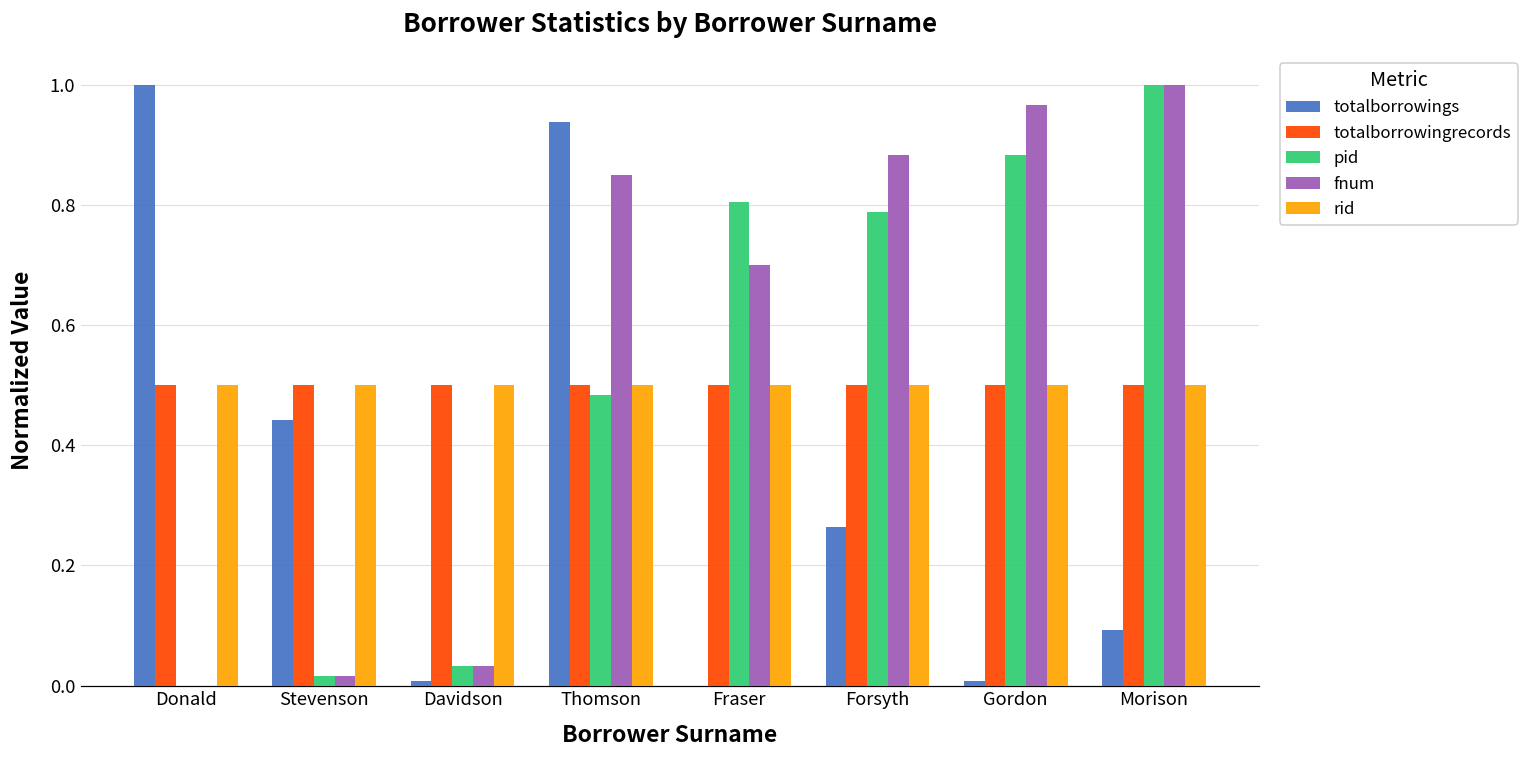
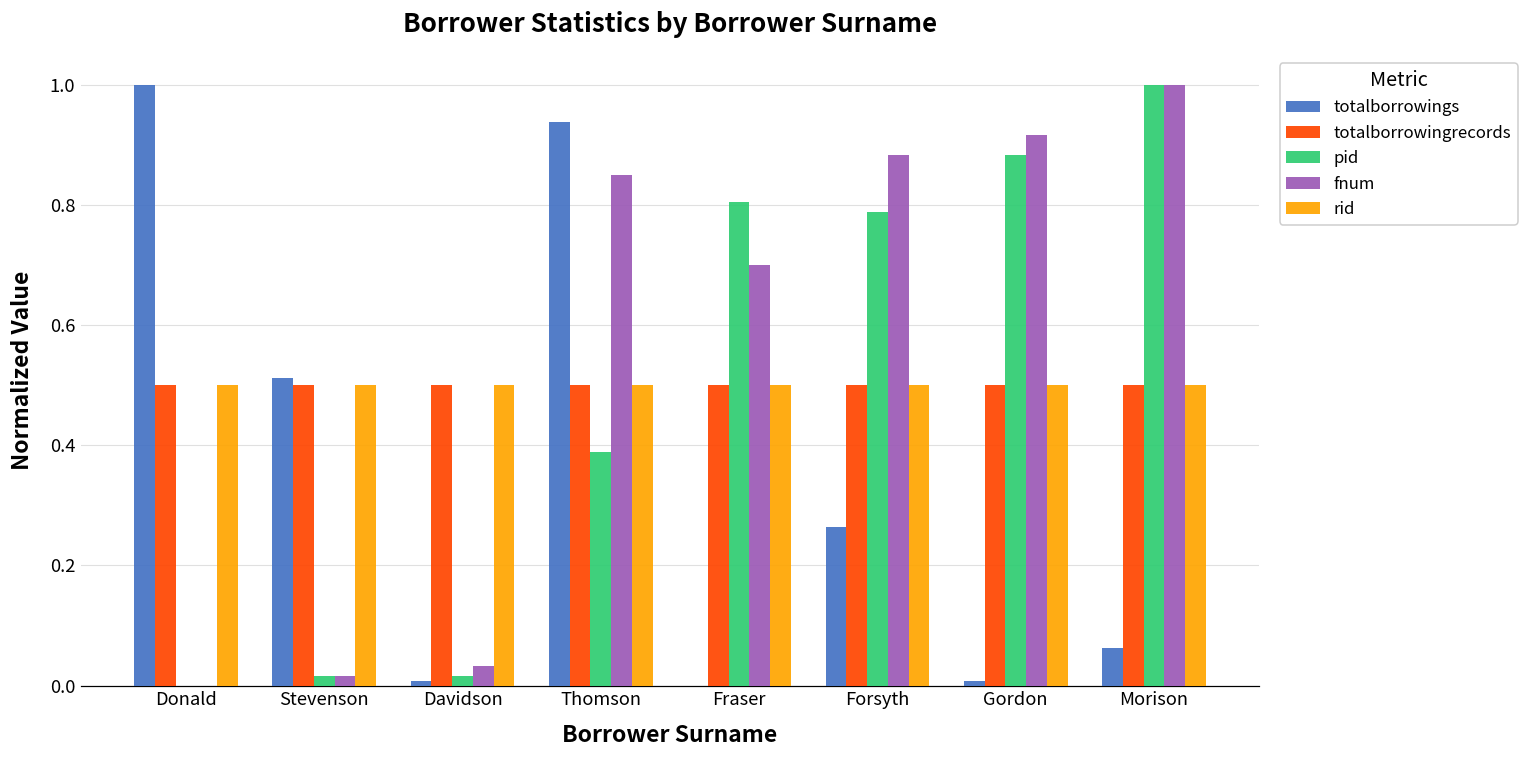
  {
    "totalborrowings": {
      "Donald": 1.00,
-     "Stevenson": 0.44,
+     "Stevenson": 0.51,
      "Davidson": 0.01,
      "Thomson": 0.94,
      "Fraser": 0.00,
      "Forsyth": 0.26,
      "Gordon": 0.01,
-     "Morison": 0.09
+     "Morison": 0.06
    },
    "totalborrowingrecords": {
      "Donald": 0.50,
      "Stevenson": 0.50,
      "Davidson": 0.50,
      "Thomson": 0.50,
      "Fraser": 0.50,
      "Forsyth": 0.50,
      "Gordon": 0.50,
      "Morison": 0.50
    },
    "pid": {
      "Donald": 0.00,
      "Stevenson": 0.02,
-     "Davidson": 0.03,
-     "Thomson": 0.48,
+     "Davidson": 0.02,
+     "Thomson": 0.39,
      "Fraser": 0.81,
      "Forsyth": 0.79,
      "Gordon": 0.88,
      "Morison": 1.00
    },
    "fnum": {
      "Donald": 0.00,
      "Stevenson": 0.02,
      "Davidson": 0.03,
      "Thomson": 0.85,
      "Fraser": 0.70,
      "Forsyth": 0.88,
-     "Gordon": 0.97,
+     "Gordon": 0.92,
      "Morison": 1.00
    },
    "rid": {
      "Donald": 0.50,
      "Stevenson": 0.50,
      "Davidson": 0.50,
      "Thomson": 0.50,
      "Fraser": 0.50,
      "Forsyth": 0.50,
      "Gordon": 0.50,
      "Morison": 0.50
    }
  }
